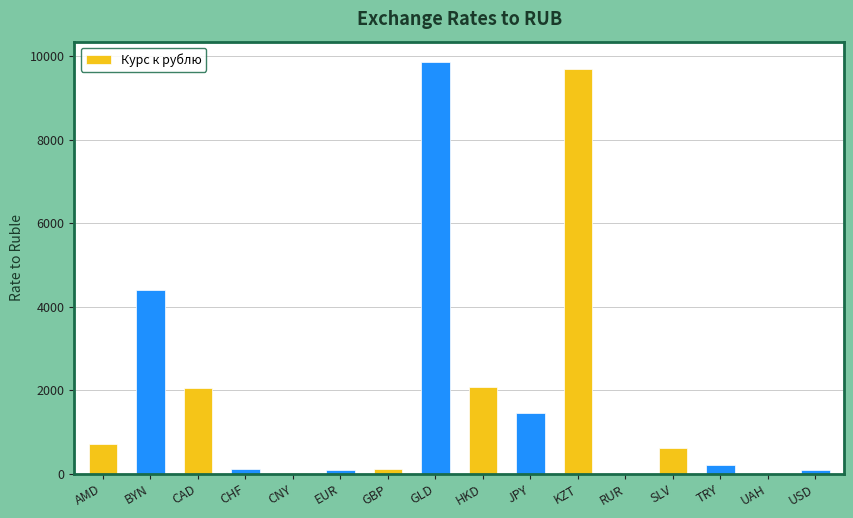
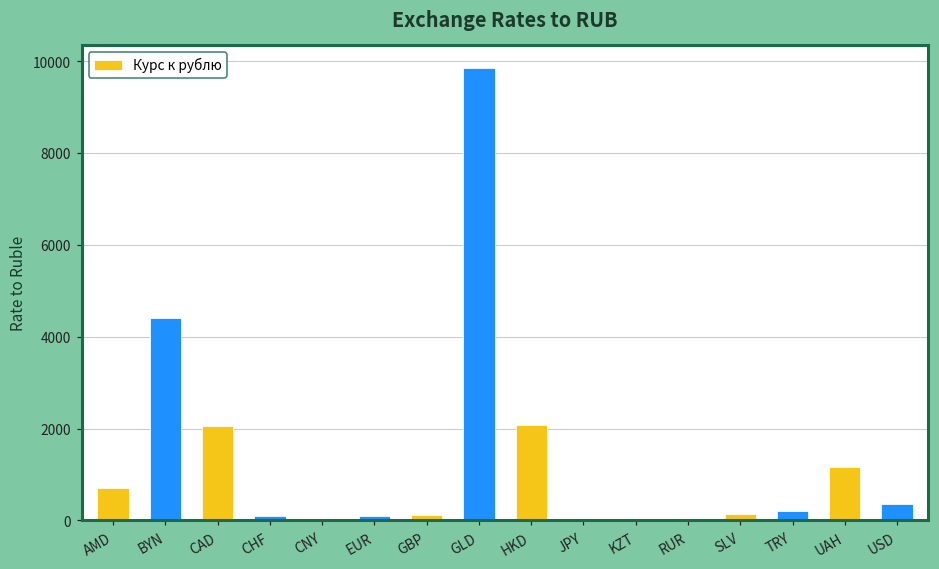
  {
    "AMD": 700,
    "BYN": 4400,
    "CAD": 2100,
    "CHF": 100,
    "EUR": 100,
    "GBP": 100,
    "GLD": 9900,
    "HKD": 2100,
-   "JPY": 1400,
-   "KZT": 9700,
-   "SLV": 600,
+   "JPY": 0,
+   "KZT": 0,
+   "SLV": 100,
    "TRY": 200,
-   "UAH": 0,
-   "USD": 100
+   "UAH": 1200,
+   "USD": 400
  }
